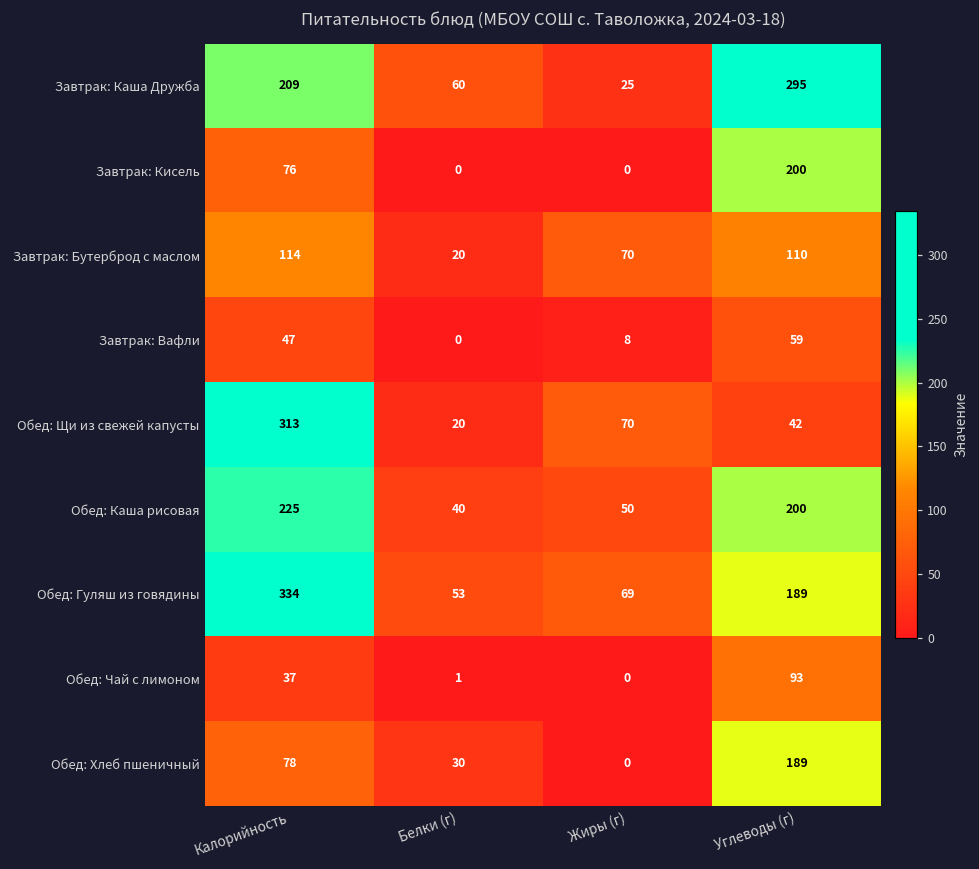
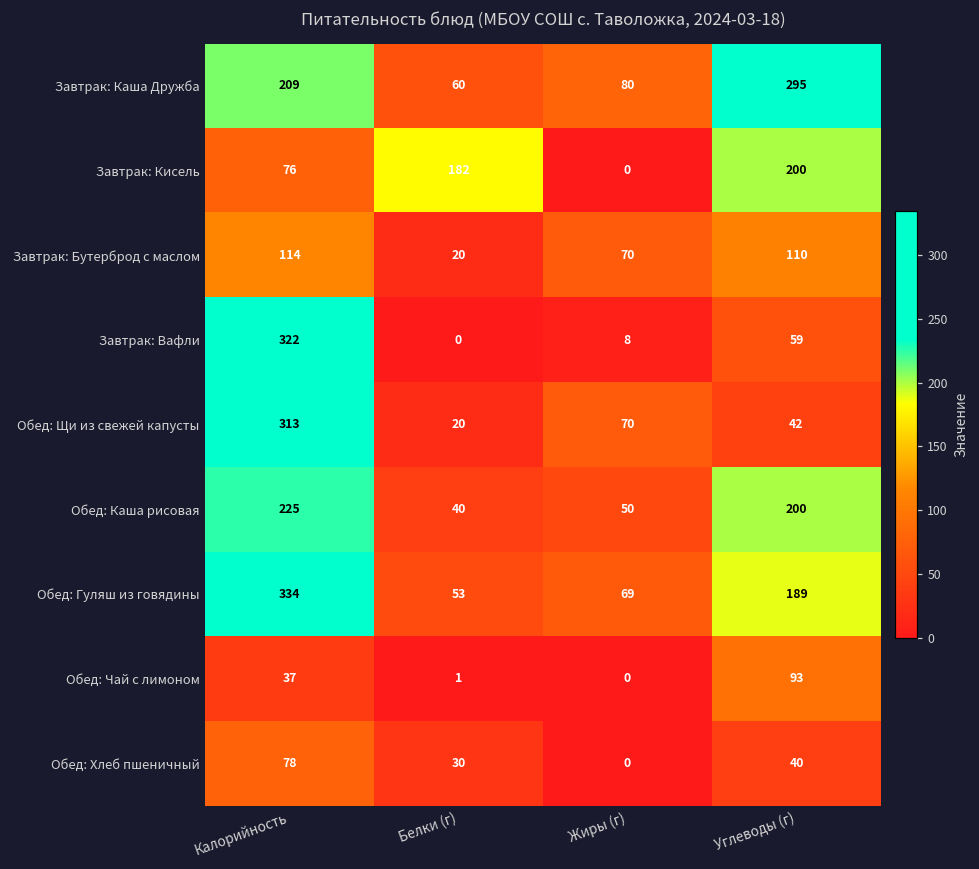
  {
    "Завтрак: Каша Дружба": {
      "Калорийность": 209,
      "Белки (г)": 60,
-     "Жиры (г)": 25,
+     "Жиры (г)": 80,
      "Углеводы (г)": 295
    },
    "Завтрак: Кисель": {
      "Калорийность": 76,
-     "Белки (г)": 0,
+     "Белки (г)": 182,
      "Жиры (г)": 0,
      "Углеводы (г)": 200
    },
    "Завтрак: Бутерброд с маслом": {
      "Калорийность": 114,
      "Белки (г)": 20,
      "Жиры (г)": 70,
      "Углеводы (г)": 110
    },
    "Завтрак: Вафли": {
-     "Калорийность": 47,
+     "Калорийность": 322,
      "Белки (г)": 0,
      "Жиры (г)": 8,
      "Углеводы (г)": 59
    },
    "Обед: Щи из свежей капусты": {
      "Калорийность": 313,
      "Белки (г)": 20,
      "Жиры (г)": 70,
      "Углеводы (г)": 42
    },
    "Обед: Каша рисовая": {
      "Калорийность": 225,
      "Белки (г)": 40,
      "Жиры (г)": 50,
      "Углеводы (г)": 200
    },
    "Обед: Гуляш из говядины": {
      "Калорийность": 334,
      "Белки (г)": 53,
      "Жиры (г)": 69,
      "Углеводы (г)": 189
    },
    "Обед: Чай с лимоном": {
      "Калорийность": 37,
      "Белки (г)": 1,
      "Жиры (г)": 0,
      "Углеводы (г)": 93
    },
    "Обед: Хлеб пшеничный": {
      "Калорийность": 78,
      "Белки (г)": 30,
      "Жиры (г)": 0,
-     "Углеводы (г)": 189
+     "Углеводы (г)": 40
    }
  }
